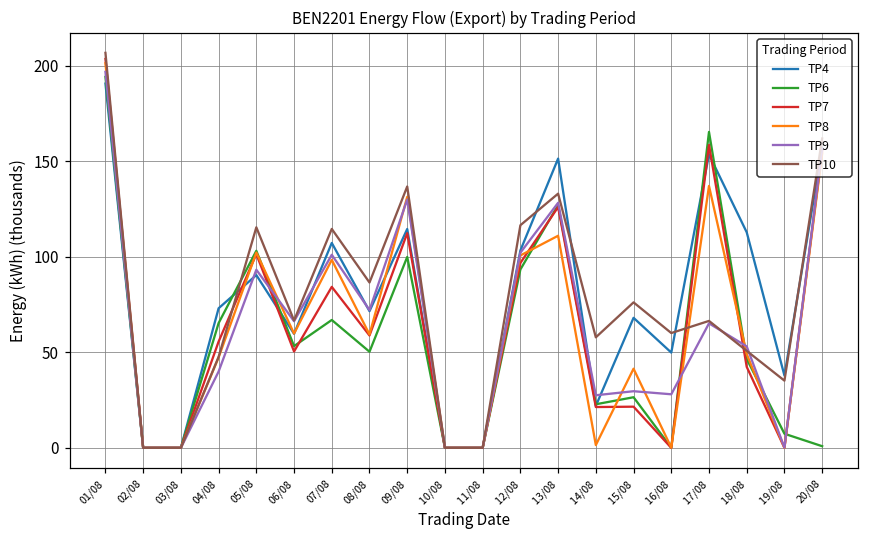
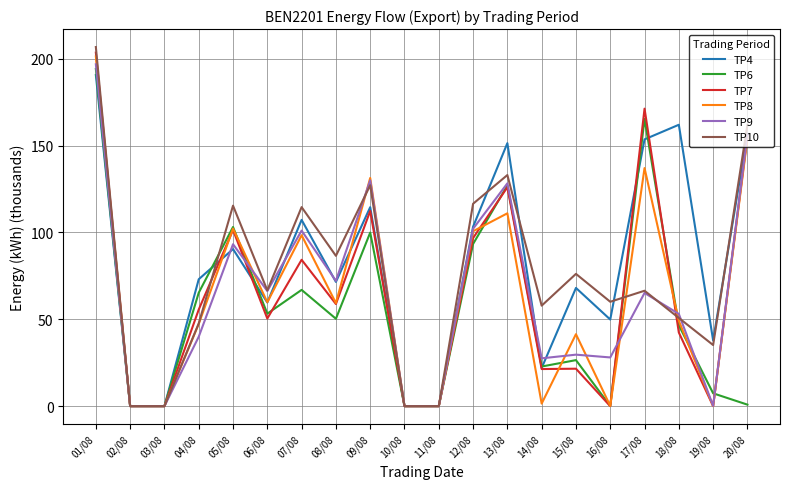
  {
    "TP4": {
      "01/08": 191,
      "04/08": 73,
      "05/08": 90,
      "07/08": 107,
      "09/08": 115,
      "13/08": 151,
      "15/08": 68,
      "16/08": 50,
      "17/08": 154,
-     "18/08": 113,
+     "18/08": 162,
      "19/08": 38
    },
    "TP6": {
      "01/08": 194,
      "04/08": 65,
      "06/08": 53,
      "07/08": 67,
      "08/08": 50,
      "09/08": 100,
      "12/08": 93,
      "15/08": 26,
      "17/08": 165,
      "18/08": 47,
      "19/08": 7,
      "20/08": 1
    },
    "TP7": {
      "01/08": 204,
      "04/08": 56,
      "06/08": 50,
      "07/08": 84,
      "09/08": 112,
      "12/08": 97,
      "15/08": 22,
-     "17/08": 159,
+     "17/08": 171,
      "18/08": 42
    },
    "TP8": {
      "01/08": 201,
      "07/08": 98,
      "13/08": 111,
      "14/08": 1,
      "15/08": 41,
      "17/08": 137,
      "18/08": 49
    },
    "TP9": {
      "01/08": 197,
      "04/08": 40,
      "05/08": 93,
      "07/08": 101,
      "14/08": 28,
      "15/08": 30,
      "16/08": 28,
      "18/08": 53
    },
    "TP10": {
      "01/08": 207,
      "05/08": 115,
      "07/08": 115,
      "08/08": 87,
-     "09/08": 137,
+     "09/08": 127,
      "12/08": 117,
      "13/08": 133,
      "14/08": 58,
      "15/08": 76,
      "16/08": 60,
      "18/08": 51,
      "19/08": 35
    }
  }
